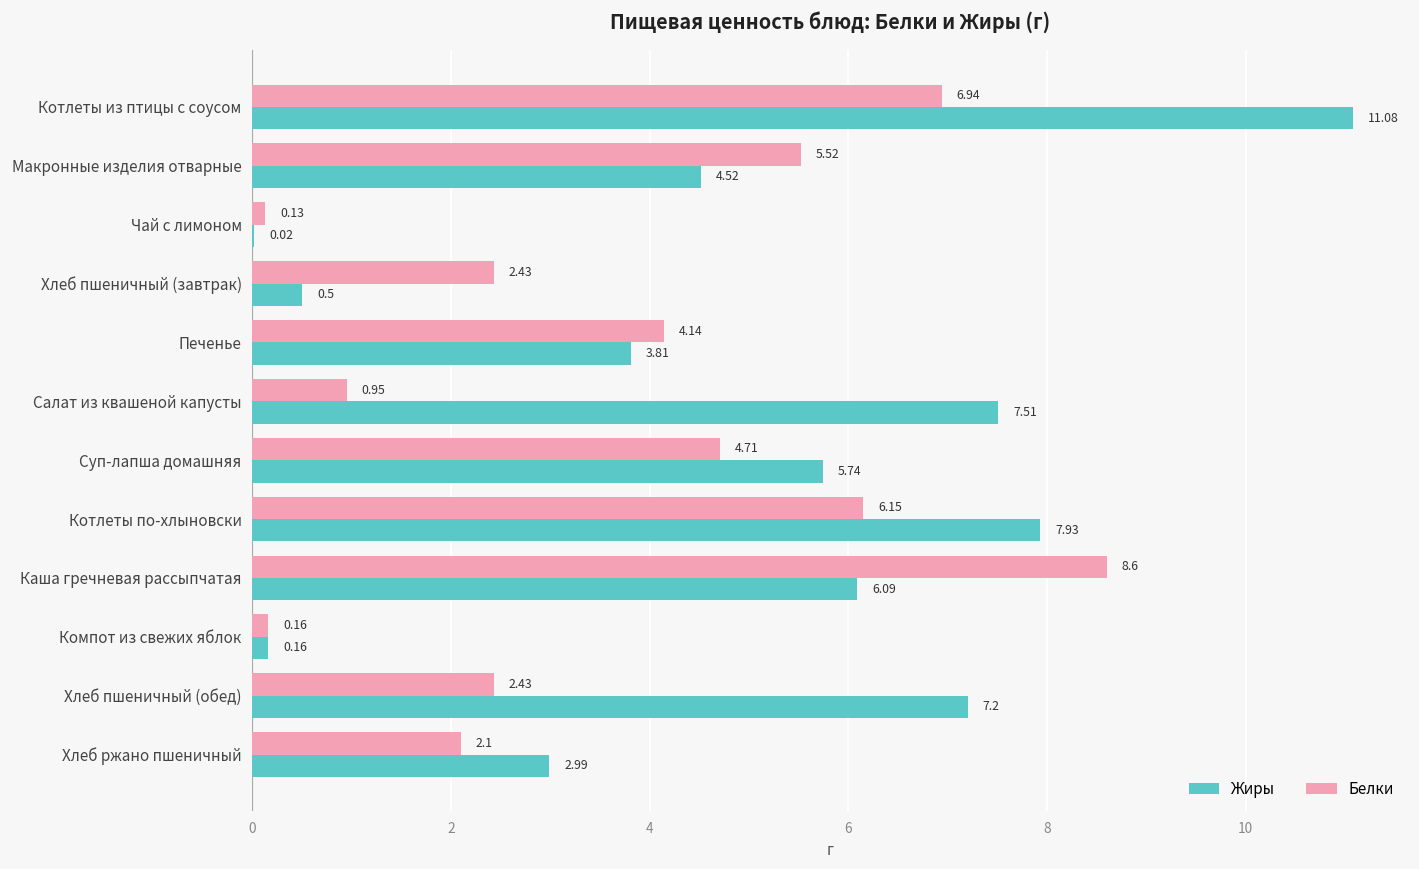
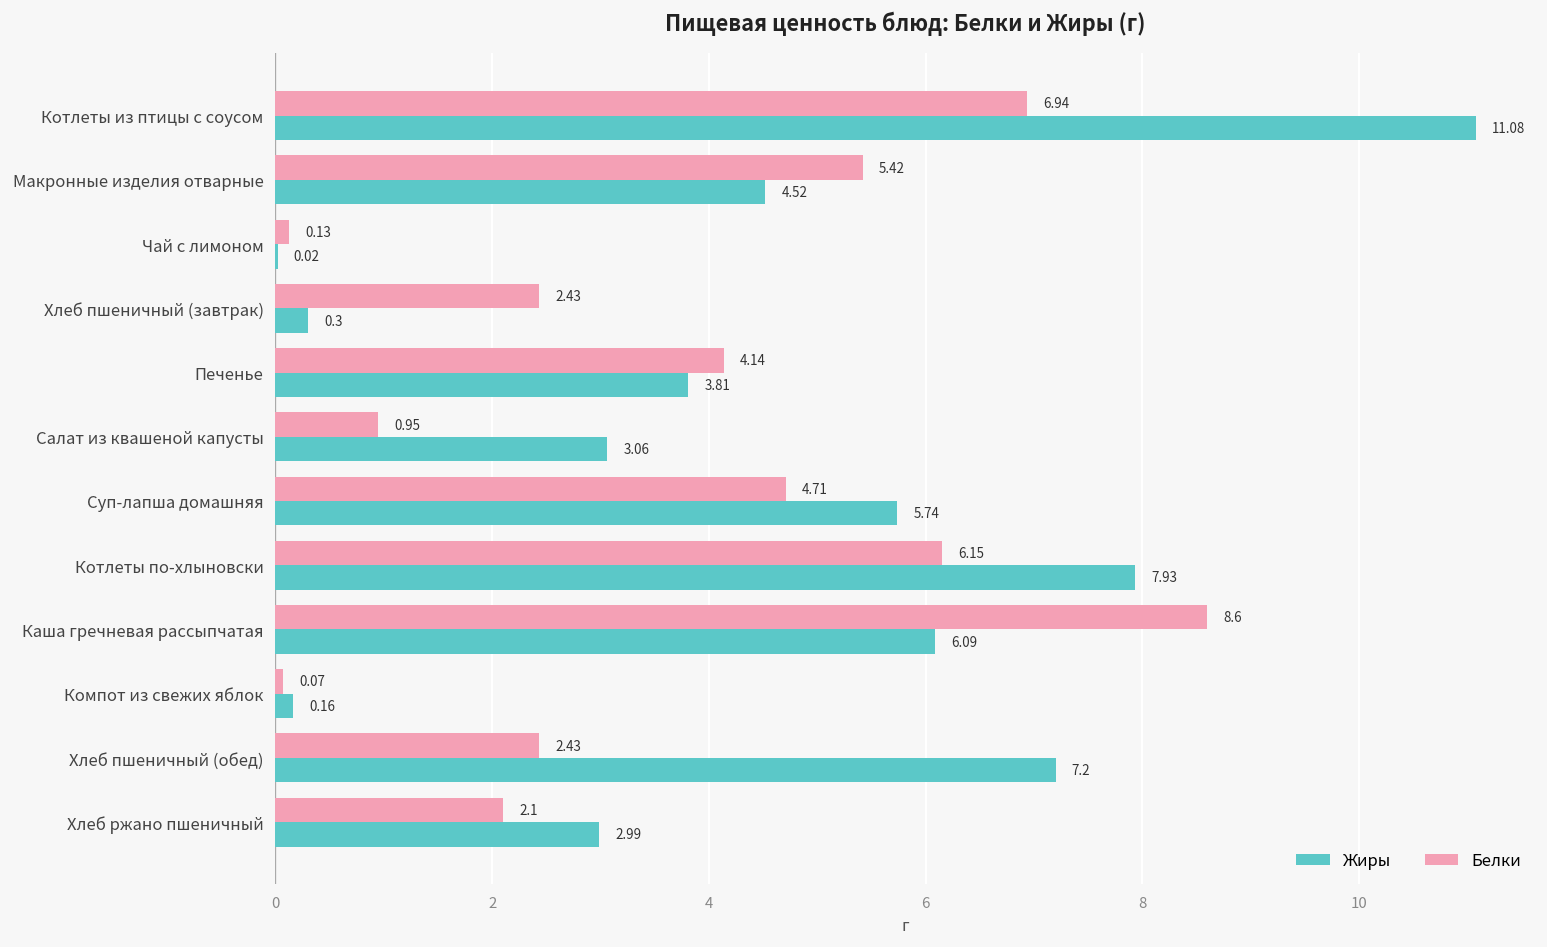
  {
    "Жиры": {
      "Котлеты из птицы с соусом": 11.08,
      "Макронные изделия отварные": 4.52,
      "Чай с лимоном": 0.02,
-     "Хлеб пшеничный (завтрак)": 0.5,
+     "Хлеб пшеничный (завтрак)": 0.3,
      "Печенье": 3.81,
-     "Салат из квашеной капусты": 7.51,
+     "Салат из квашеной капусты": 3.06,
      "Суп-лапша домашняя": 5.74,
      "Котлеты по-хлыновски": 7.93,
      "Каша гречневая рассыпчатая": 6.09,
      "Компот из свежих яблок": 0.16,
      "Хлеб пшеничный (обед)": 7.2,
      "Хлеб ржано пшеничный": 2.99
    },
    "Белки": {
      "Котлеты из птицы с соусом": 6.94,
-     "Макронные изделия отварные": 5.52,
+     "Макронные изделия отварные": 5.42,
      "Чай с лимоном": 0.13,
      "Хлеб пшеничный (завтрак)": 2.43,
      "Печенье": 4.14,
      "Салат из квашеной капусты": 0.95,
      "Суп-лапша домашняя": 4.71,
      "Котлеты по-хлыновски": 6.15,
      "Каша гречневая рассыпчатая": 8.6,
-     "Компот из свежих яблок": 0.16,
+     "Компот из свежих яблок": 0.07,
      "Хлеб пшеничный (обед)": 2.43,
      "Хлеб ржано пшеничный": 2.1
    }
  }
